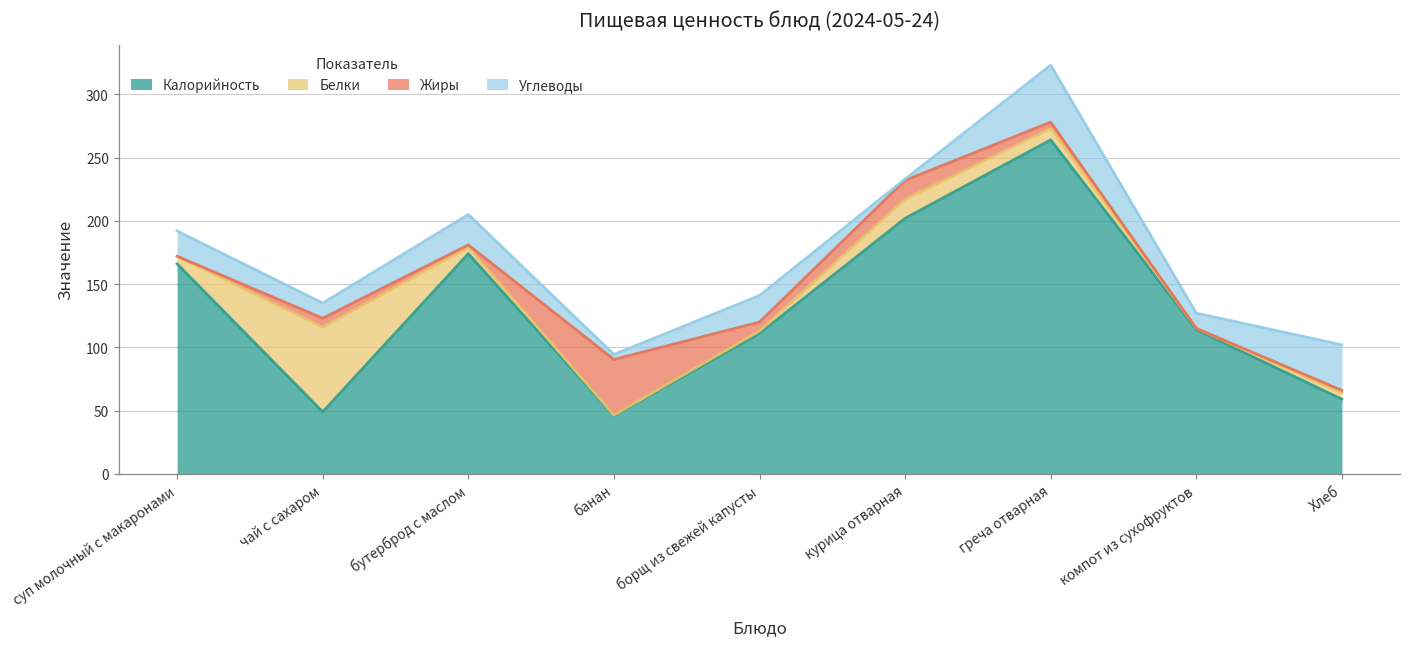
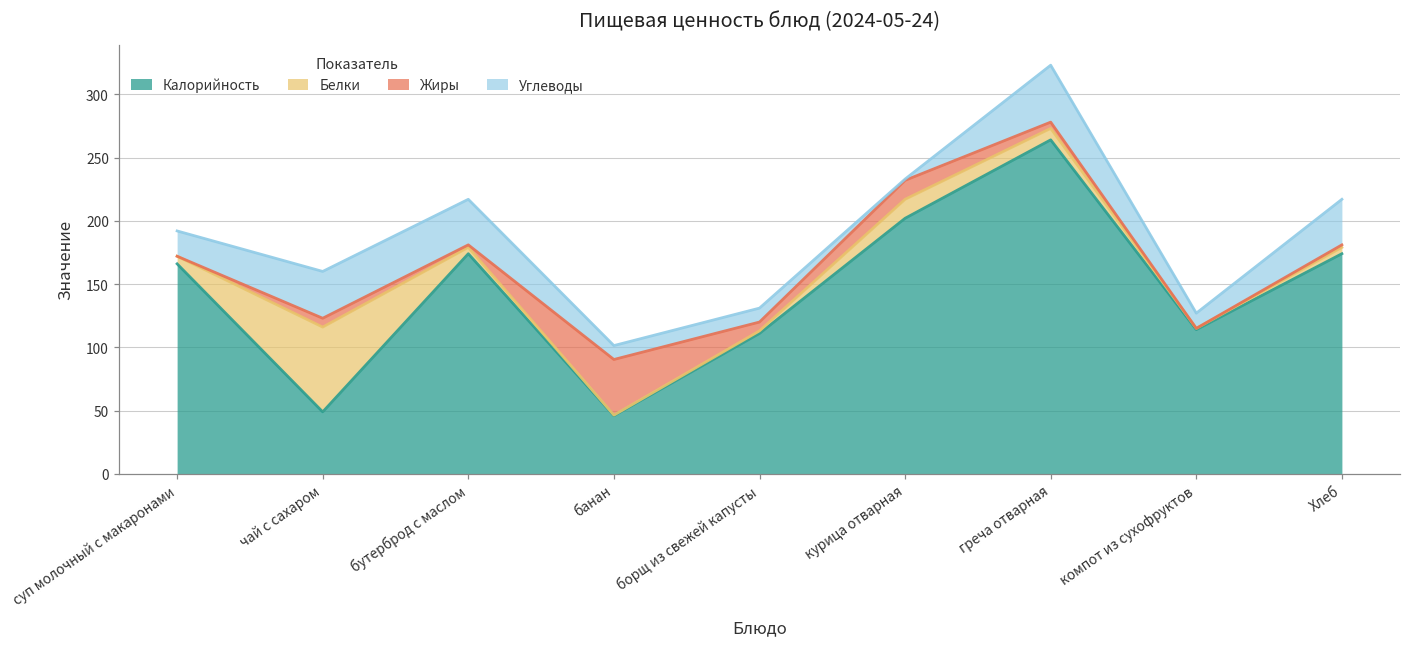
  {
    "Калорийность": {
      "суп молочный с макаронами": 166,
      "чай с сахаром": 49,
      "бутерброд с маслом": 174,
      "курица отварная": 202,
      "греча отварная": 264,
-     "Хлеб": 59
+     "Хлеб": 174
    },
    "Белки": {
      "чай с сахаром": 67,
      "курица отварная": 15,
      "греча отварная": 9
    },
    "Жиры": {
      "чай с сахаром": 7,
      "банан": 44,
      "борщ из свежей капусты": 7,
      "греча отварная": 5
    },
    "Углеводы": {
      "суп молочный с макаронами": 20,
-     "чай с сахаром": 12,
-     "бутерброд с маслом": 24,
-     "банан": 4,
-     "борщ из свежей капусты": 21,
+     "чай с сахаром": 37,
+     "бутерброд с маслом": 36,
+     "банан": 11,
+     "борщ из свежей капусты": 11,
      "греча отварная": 45,
      "компот из сухофруктов": 12,
      "Хлеб": 36
    }
  }
